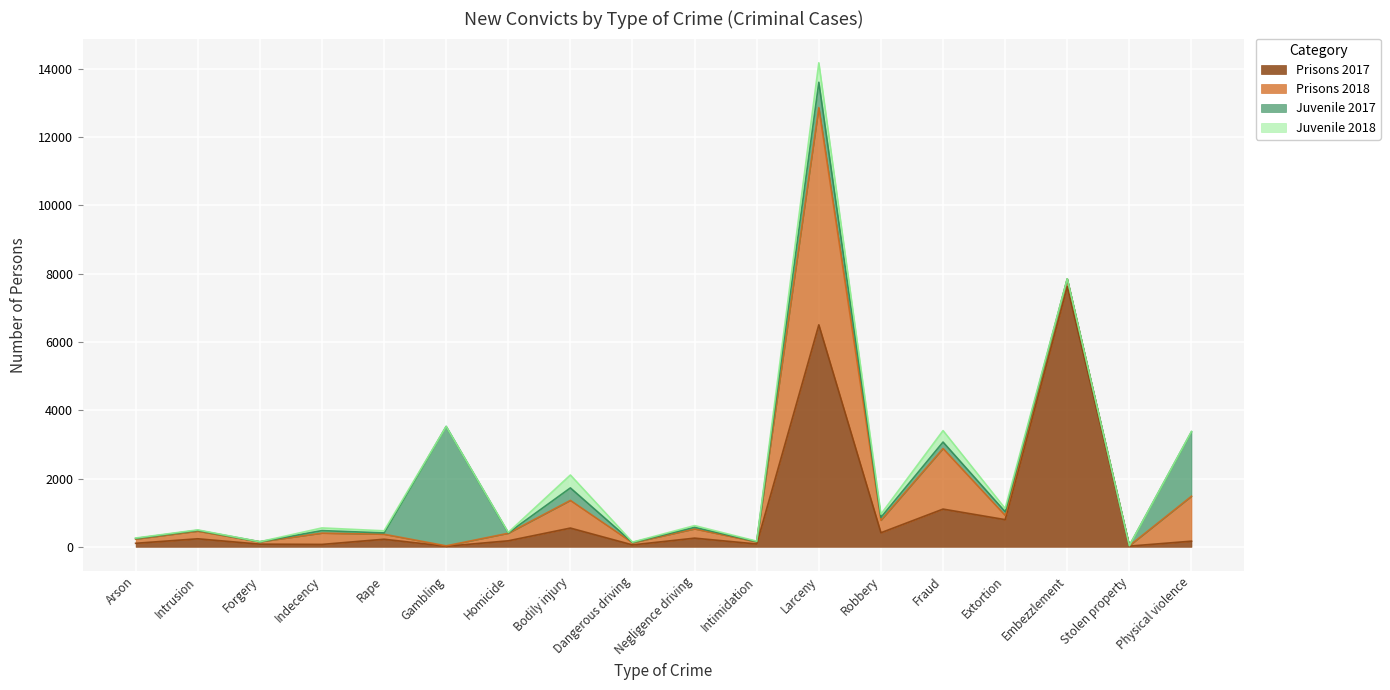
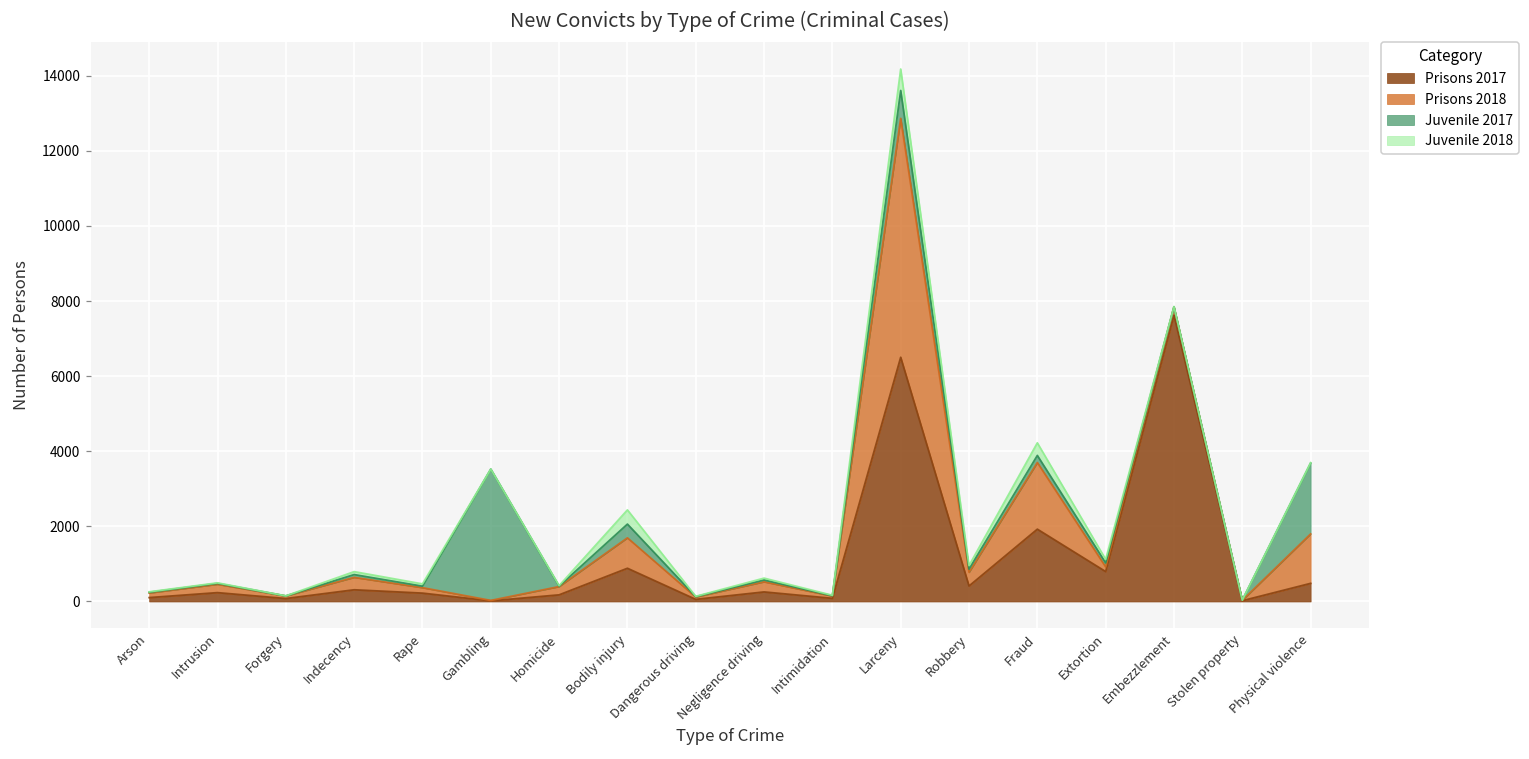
  {
    "Prisons 2017": {
      "Arson": 100,
      "Intrusion": 200,
-     "Indecency": 100,
+     "Indecency": 300,
      "Rape": 200,
      "Homicide": 200,
-     "Bodily injury": 500,
+     "Bodily injury": 900,
      "Negligence driving": 300,
      "Larceny": 6500,
      "Robbery": 400,
-     "Fraud": 1100,
+     "Fraud": 1900,
      "Extortion": 800,
      "Embezzlement": 7600,
-     "Physical violence": 200
+     "Physical violence": 500
    },
    "Prisons 2018": {
      "Bodily injury": 800,
      "Larceny": 6400,
      "Robbery": 400,
      "Fraud": 1800,
      "Extortion": 100,
      "Physical violence": 1300
    },
    "Juvenile 2017": {
      "Bodily injury": 400,
      "Larceny": 700,
      "Robbery": 100,
      "Fraud": 200,
      "Extortion": 100
    },
    "Juvenile 2018": {
      "Indecency": 100,
      "Bodily injury": 400,
      "Larceny": 600,
      "Robbery": 100,
      "Fraud": 300,
      "Extortion": 100
    }
  }
